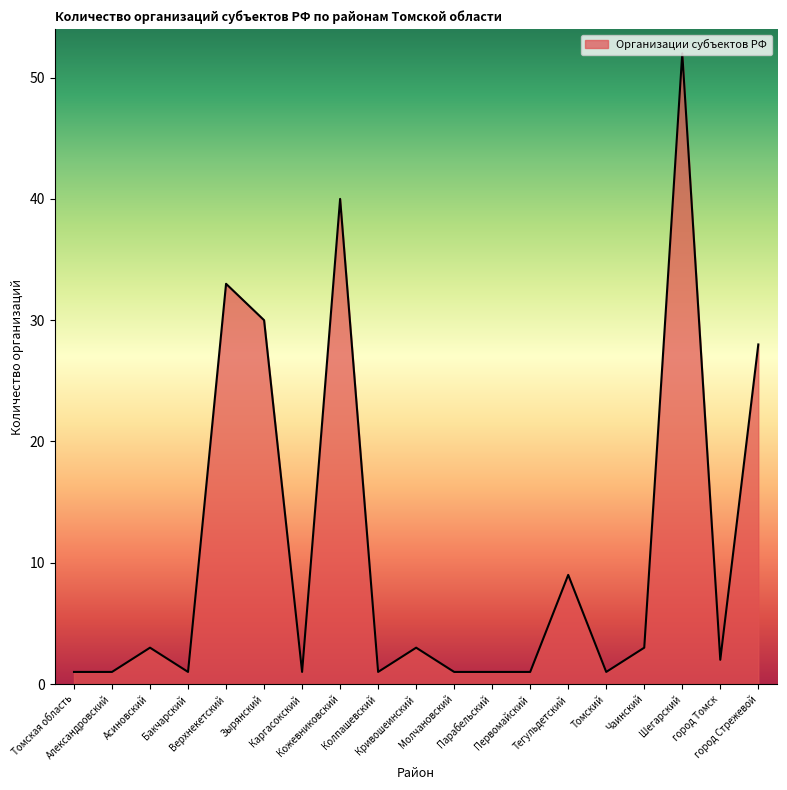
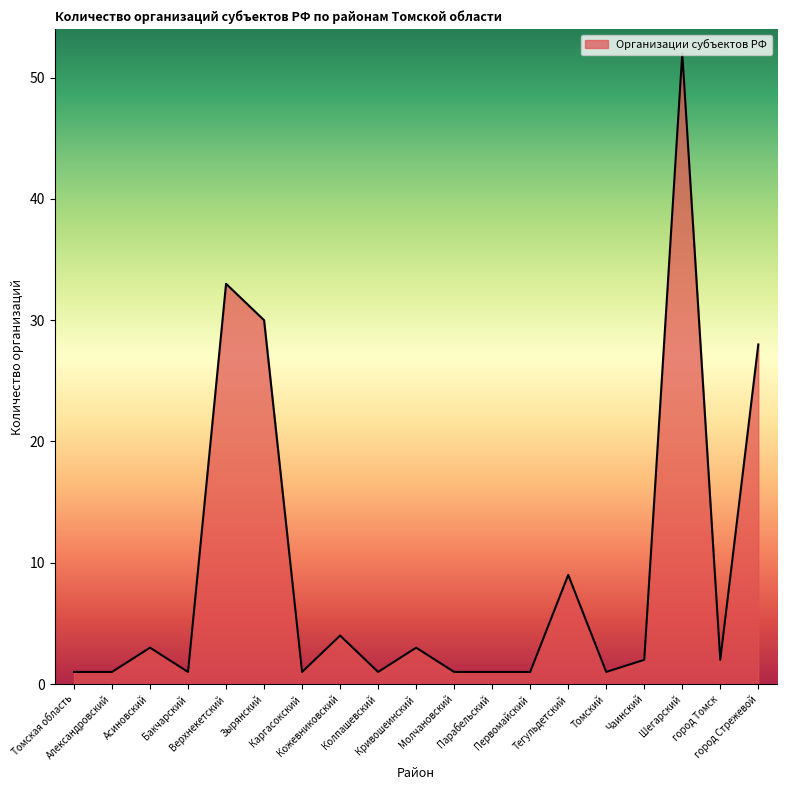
  {
    "Томская область": 1,
    "Александровский": 1,
    "Асиновский": 3,
    "Бакчарский": 1,
    "Верхнекетский": 33,
    "Зырянский": 30,
    "Каргасокский": 1,
-   "Кожевниковский": 40,
+   "Кожевниковский": 4,
    "Колпашевский": 1,
    "Кривошеинский": 3,
    "Молчановский": 1,
    "Парабельский": 1,
    "Первомайский": 1,
    "Тегульдетский": 9,
    "Томский": 1,
-   "Чаинский": 3,
+   "Чаинский": 2,
    "город Томск": 2,
    "город Стрежевой": 28
  }
